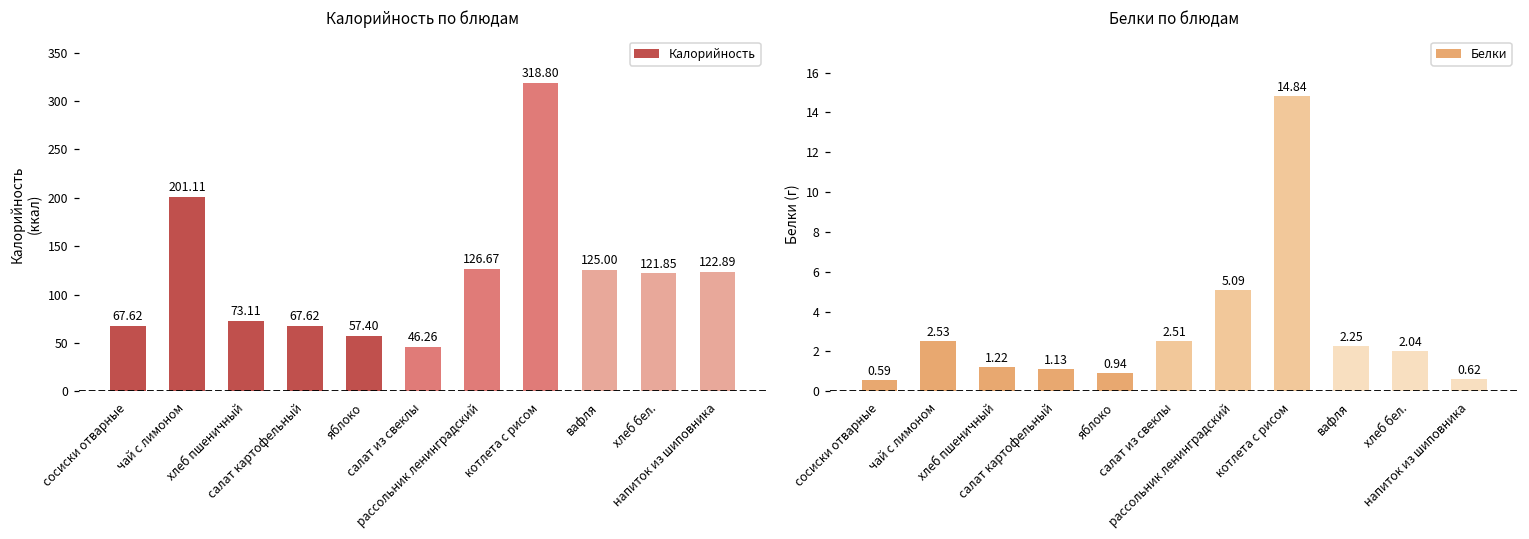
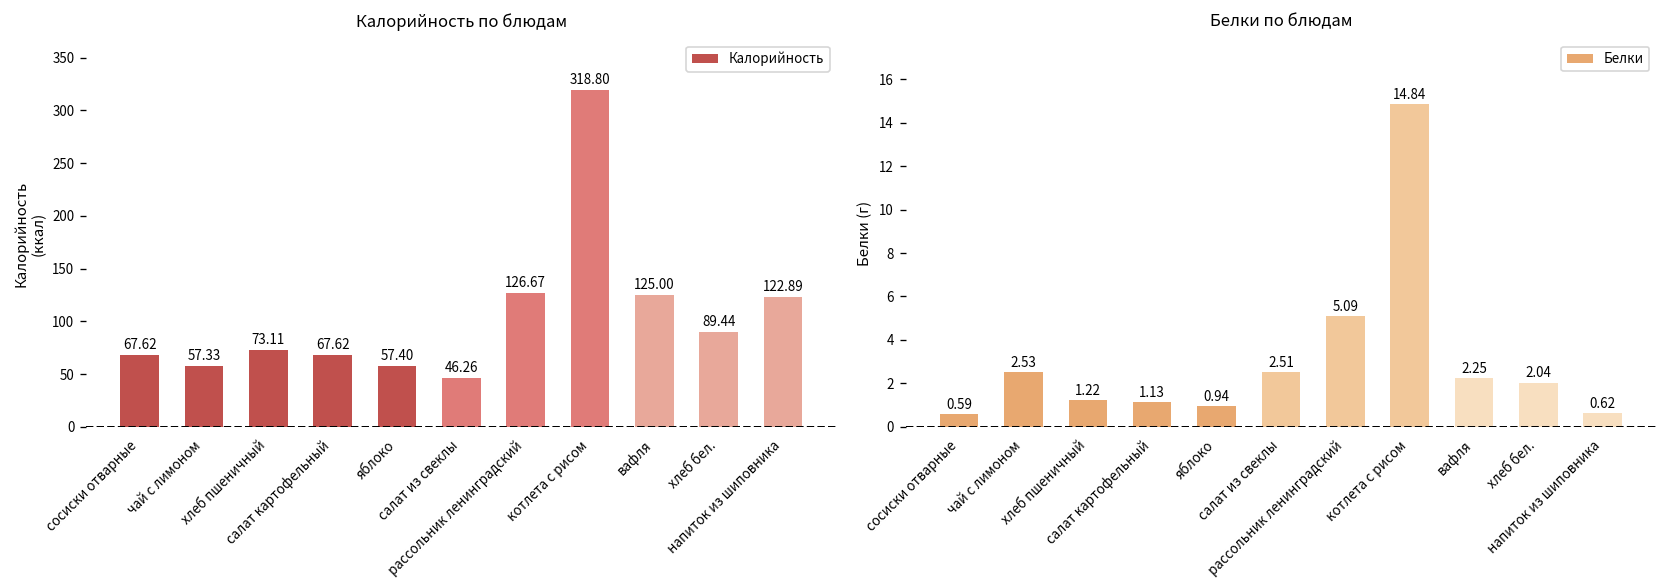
  {
    "Калорийность по блюдам": {
      "сосиски отварные": 67.62,
-     "чай с лимоном": 201.11,
+     "чай с лимоном": 57.33,
      "хлеб пшеничный": 73.11,
      "салат картофельный": 67.62,
      "яблоко": 57.40,
      "салат из свеклы": 46.26,
      "рассольник ленинградский": 126.67,
      "котлета с рисом": 318.80,
      "вафля": 125.00,
-     "хлеб бел.": 121.85,
+     "хлеб бел.": 89.44,
      "напиток из шиповника": 122.89
    },
    "Белки по блюдам": {
      "сосиски отварные": 0.59,
      "чай с лимоном": 2.53,
      "хлеб пшеничный": 1.22,
      "салат картофельный": 1.13,
      "яблоко": 0.94,
      "салат из свеклы": 2.51,
      "рассольник ленинградский": 5.09,
      "котлета с рисом": 14.84,
      "вафля": 2.25,
      "хлеб бел.": 2.04,
      "напиток из шиповника": 0.62
    }
  }
